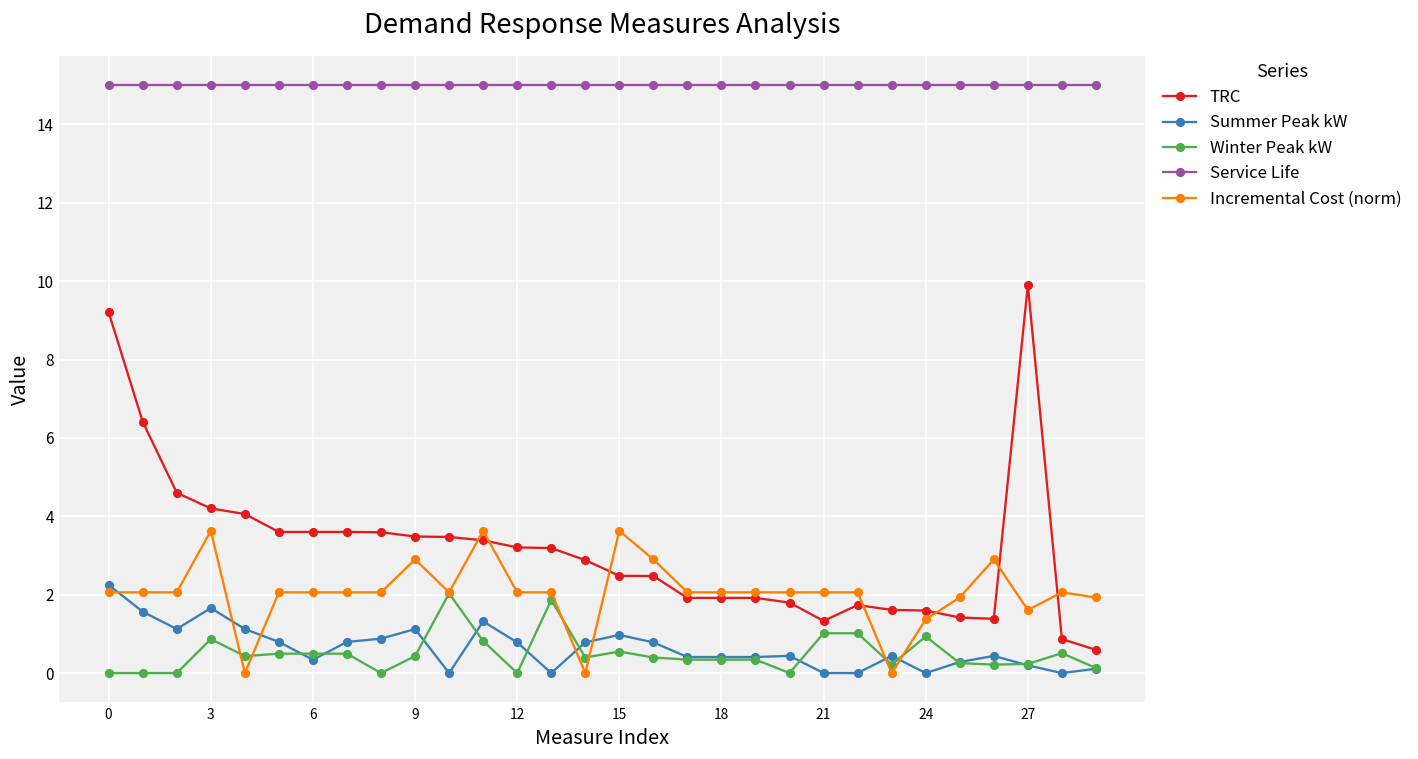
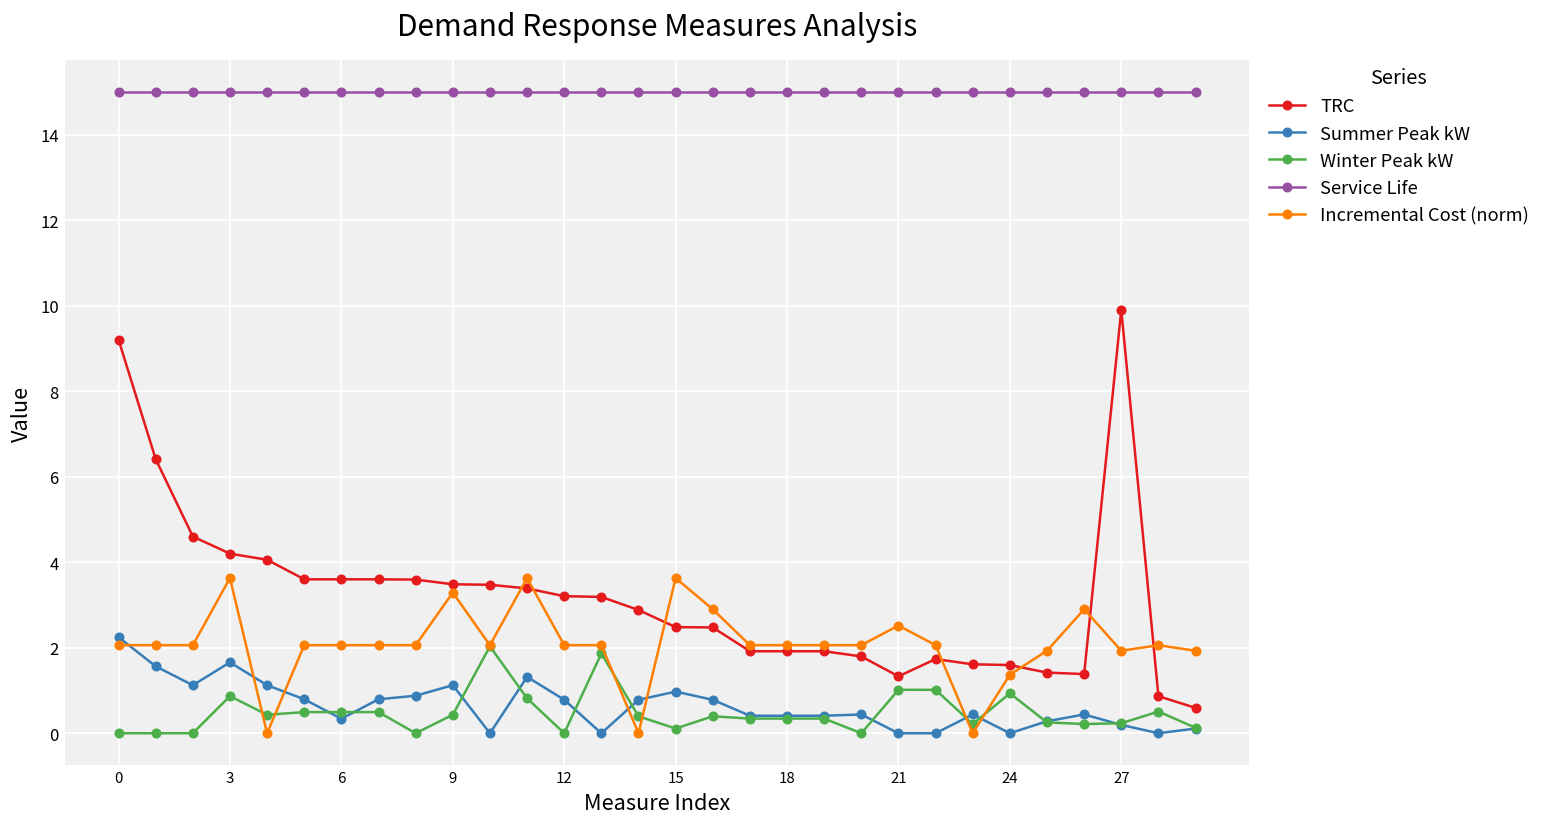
  {
    "TRC": {
      "0": 9.2,
      "3": 4.2,
      "6": 3.6,
      "9": 3.5,
      "12": 3.2,
      "15": 2.5,
      "18": 1.9,
      "21": 1.3,
      "24": 1.6,
      "27": 9.9
    },
    "Summer Peak kW": {
      "0": 2.2,
      "3": 1.7,
      "6": 0.3,
      "9": 1.1,
      "12": 0.8,
      "15": 1.0,
      "21": 0.0,
      "24": 0.0
    },
    "Winter Peak kW": {
      "0": 0.0,
      "3": 0.9,
      "6": 0.5,
      "9": 0.4,
      "12": 0.0,
-     "15": 0.5,
+     "15": 0.1,
      "21": 1.0,
      "24": 0.9
    },
    "Service Life": {
      "0": 15.0,
      "3": 15.0,
      "6": 15.0,
      "9": 15.0,
      "12": 15.0,
      "15": 15.0,
      "18": 15.0,
      "21": 15.0,
      "24": 15.0,
      "27": 15.0
    },
    "Incremental Cost (norm)": {
      "0": 2.1,
      "3": 3.6,
      "6": 2.1,
-     "9": 2.9,
+     "9": 3.3,
      "12": 2.1,
      "15": 3.6,
      "18": 2.1,
-     "21": 2.1,
+     "21": 2.5,
      "24": 1.4,
-     "27": 1.6
+     "27": 1.9
    }
  }
